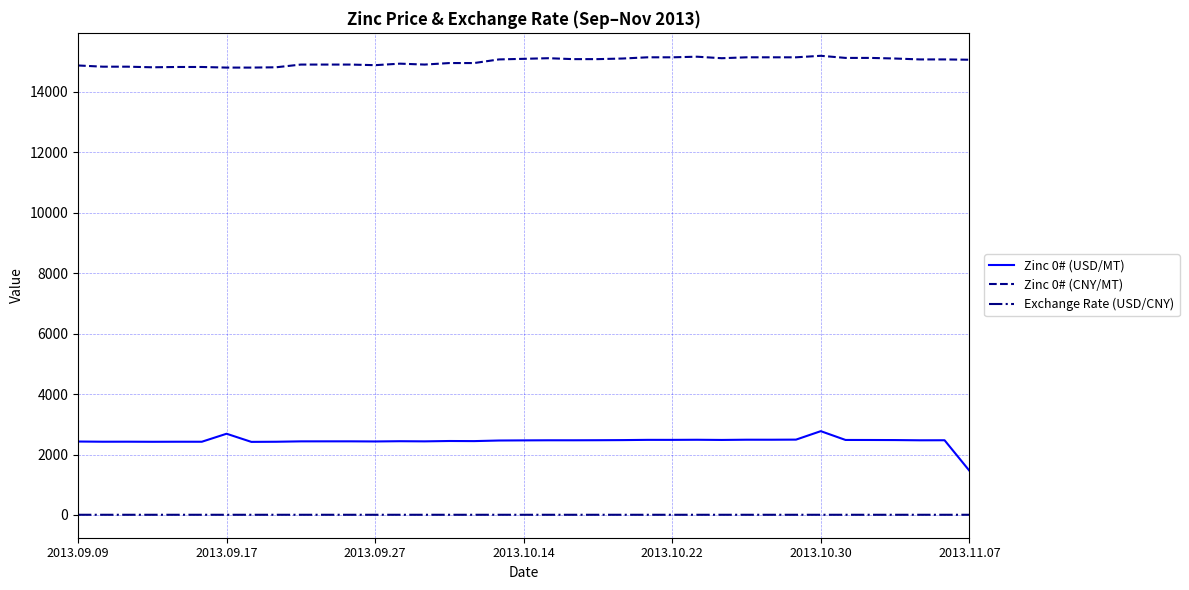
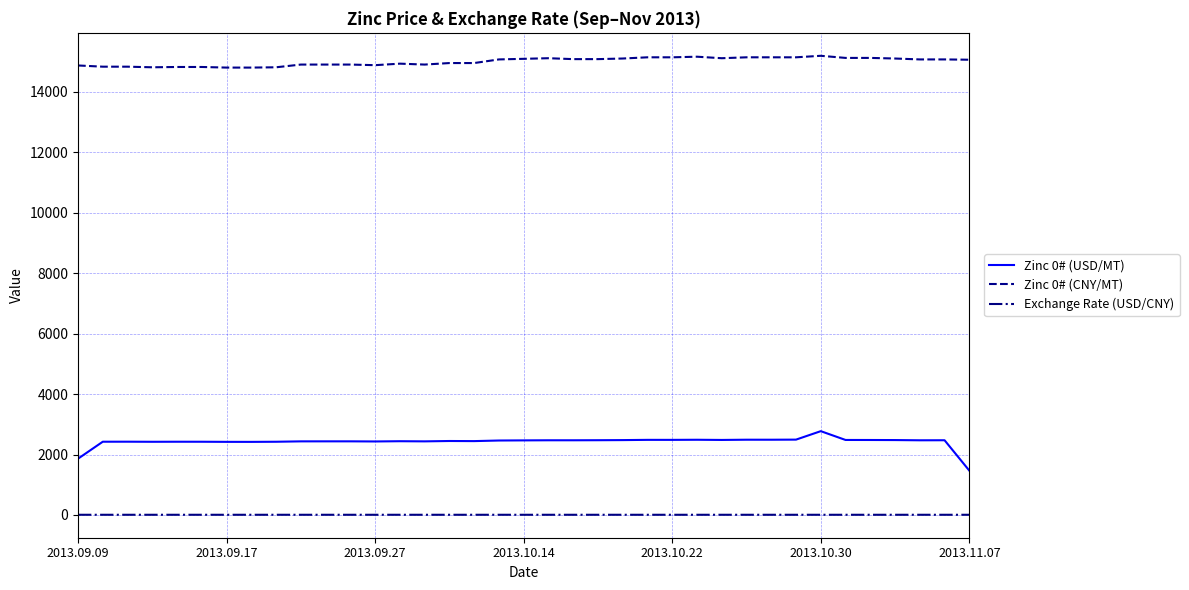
  {
    "Zinc 0# (USD/MT)": {
-     "2013.09.09": 2400,
-     "2013.09.17": 2700,
+     "2013.09.09": 1900,
+     "2013.09.17": 2400,
      "2013.09.27": 2400,
      "2013.10.14": 2500,
      "2013.10.22": 2500,
      "2013.10.30": 2800,
      "2013.11.07": 1500
    }
  }
